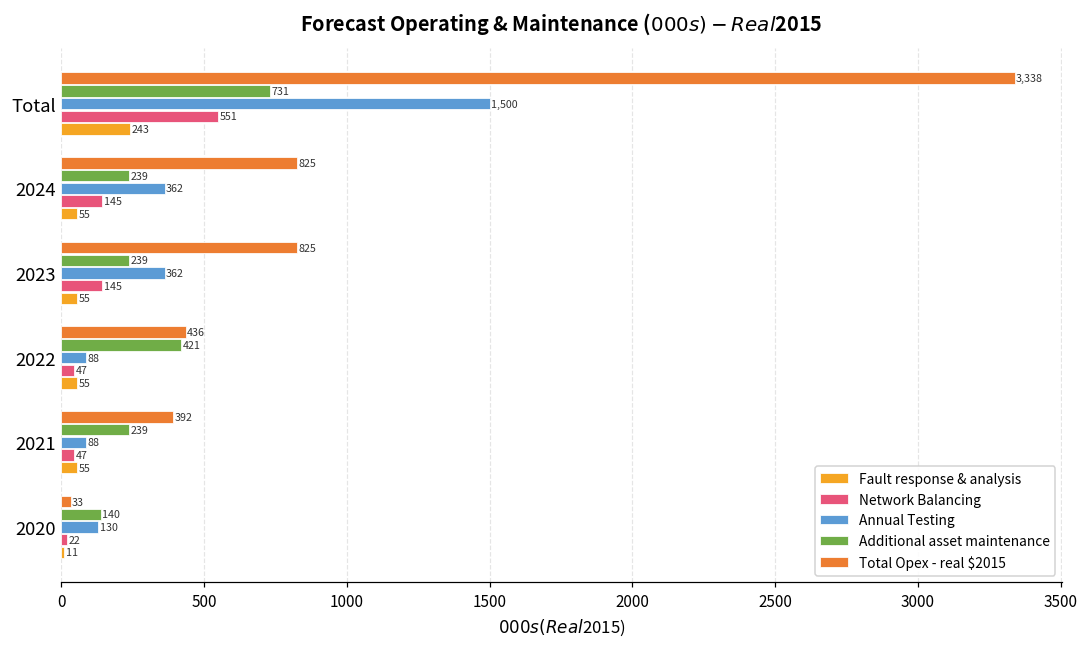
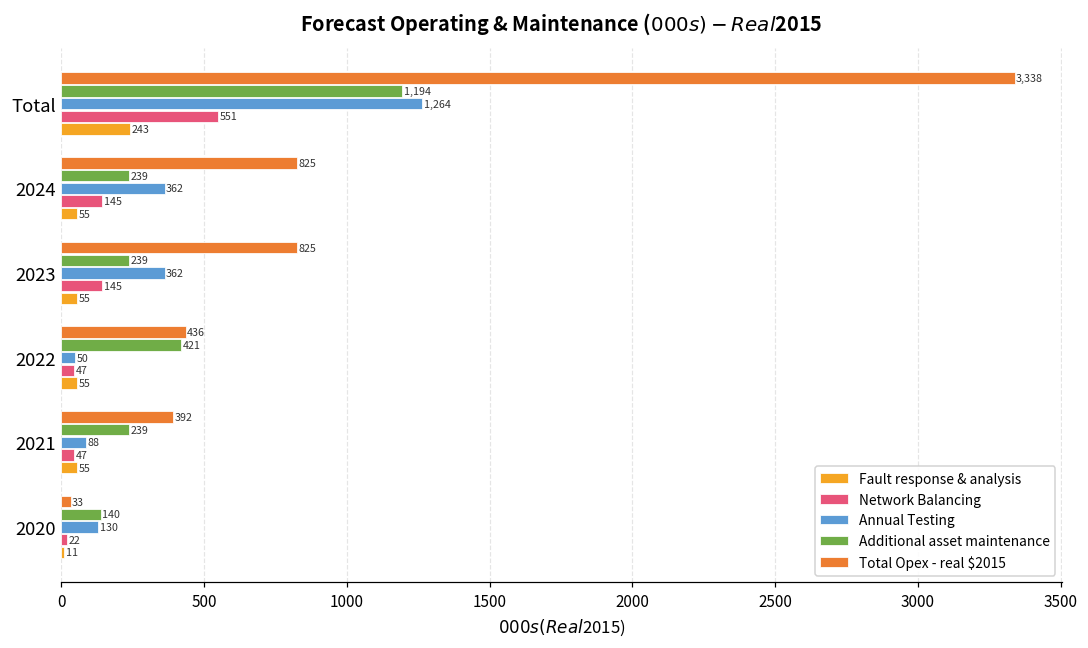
  {
    "Network Balancing": {
      "Total": "551",
      "2024": "145",
      "2023": "145",
      "2022": "47",
      "2021": "47",
      "2020": "22"
    },
    "Annual Testing": {
-     "Total": "1,500",
+     "Total": "1,264",
      "2024": "362",
      "2023": "362",
-     "2022": "88",
+     "2022": "50",
      "2021": "88",
      "2020": "130"
    },
    "Additional asset maintenance": {
-     "Total": "731",
+     "Total": "1,194",
      "2024": "239",
      "2023": "239",
      "2022": "421",
      "2021": "239",
      "2020": "140"
    }
  }
